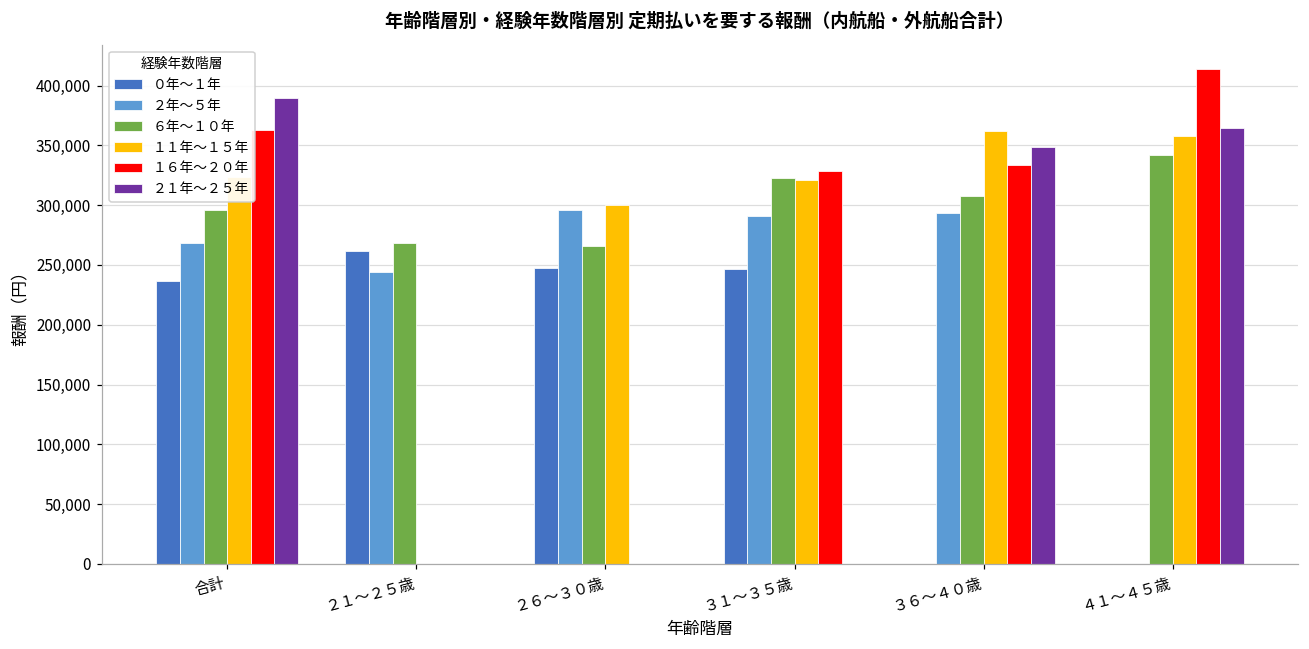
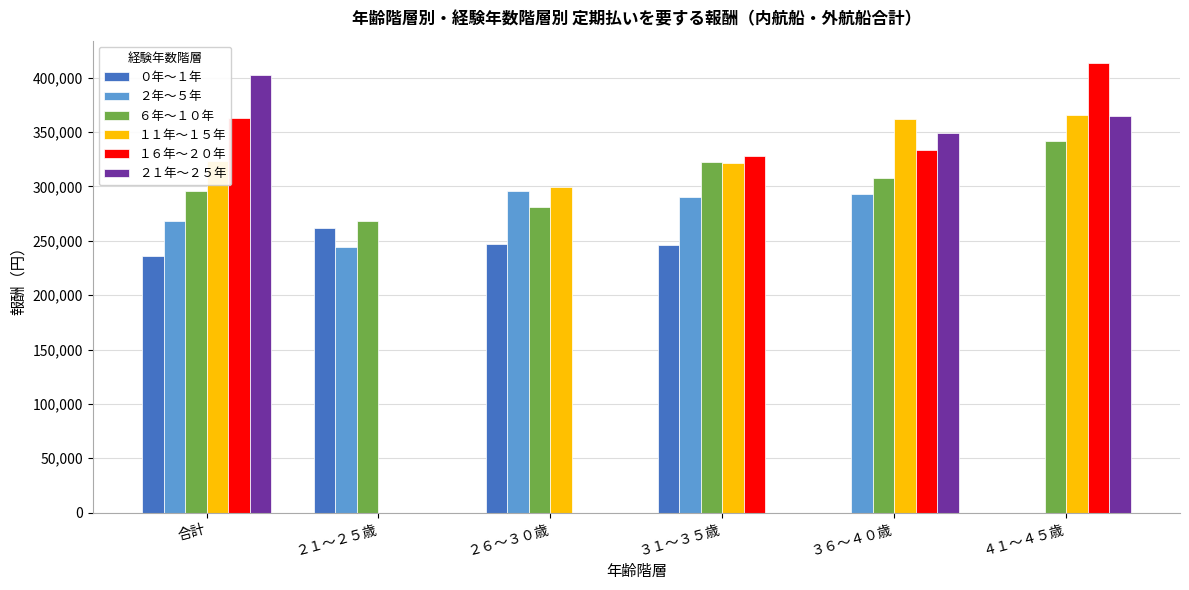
  {
    "６年～１０年": {
      "合計": "296,000",
      "２１～２５歳": "268,000",
-     "２６～３０歳": "266,000",
+     "２６～３０歳": "281,000",
      "３１～３５歳": "322,000",
      "３６～４０歳": "307,000",
      "４１～４５歳": "342,000"
    },
    "１１年～１５年": {
      "２１～２５歳": "0",
      "２６～３０歳": "300,000",
      "３１～３５歳": "321,000",
      "３６～４０歳": "362,000",
-     "４１～４５歳": "357,000"
+     "４１～４５歳": "366,000"
    },
    "１６年～２０年": {
      "合計": "363,000",
      "２１～２５歳": "0",
      "２６～３０歳": "0",
      "３１～３５歳": "328,000",
      "３６～４０歳": "334,000",
      "４１～４５歳": "413,000"
    },
    "２１年～２５年": {
-     "合計": "389,000",
+     "合計": "403,000",
      "２１～２５歳": "0",
      "２６～３０歳": "0",
      "３１～３５歳": "0",
      "３６～４０歳": "349,000",
      "４１～４５歳": "365,000"
    }
  }
